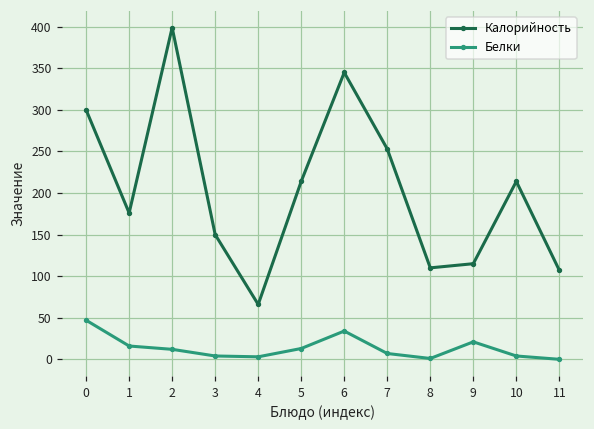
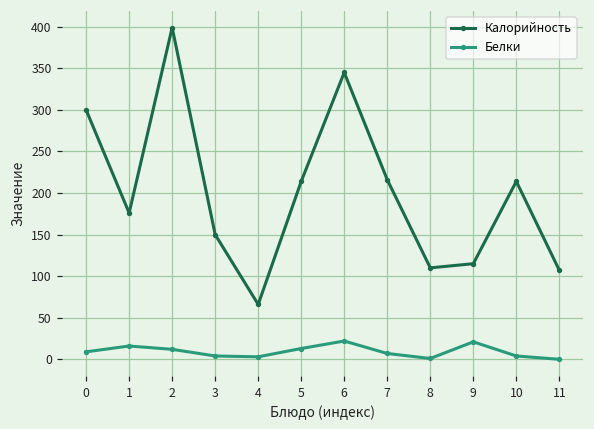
  {
    "Калорийность": {
      "0": 300,
      "1": 180,
      "2": 400,
      "3": 150,
      "4": 70,
      "5": 210,
      "6": 350,
-     "7": 250,
+     "7": 220,
      "8": 110,
      "9": 120,
      "10": 210,
      "11": 110
    },
    "Белки": {
-     "0": 50,
+     "0": 10,
      "1": 20,
      "2": 10,
      "3": 0,
      "4": 0,
      "5": 10,
-     "6": 30,
+     "6": 20,
      "7": 10,
      "8": 0,
      "9": 20,
      "10": 0,
      "11": 0
    }
  }
